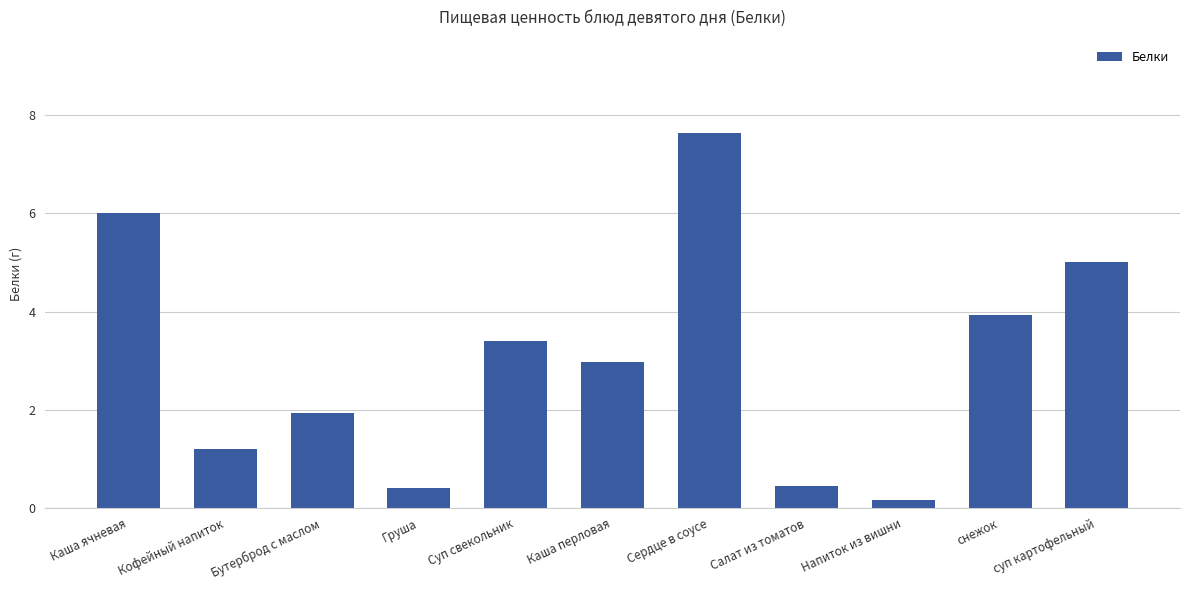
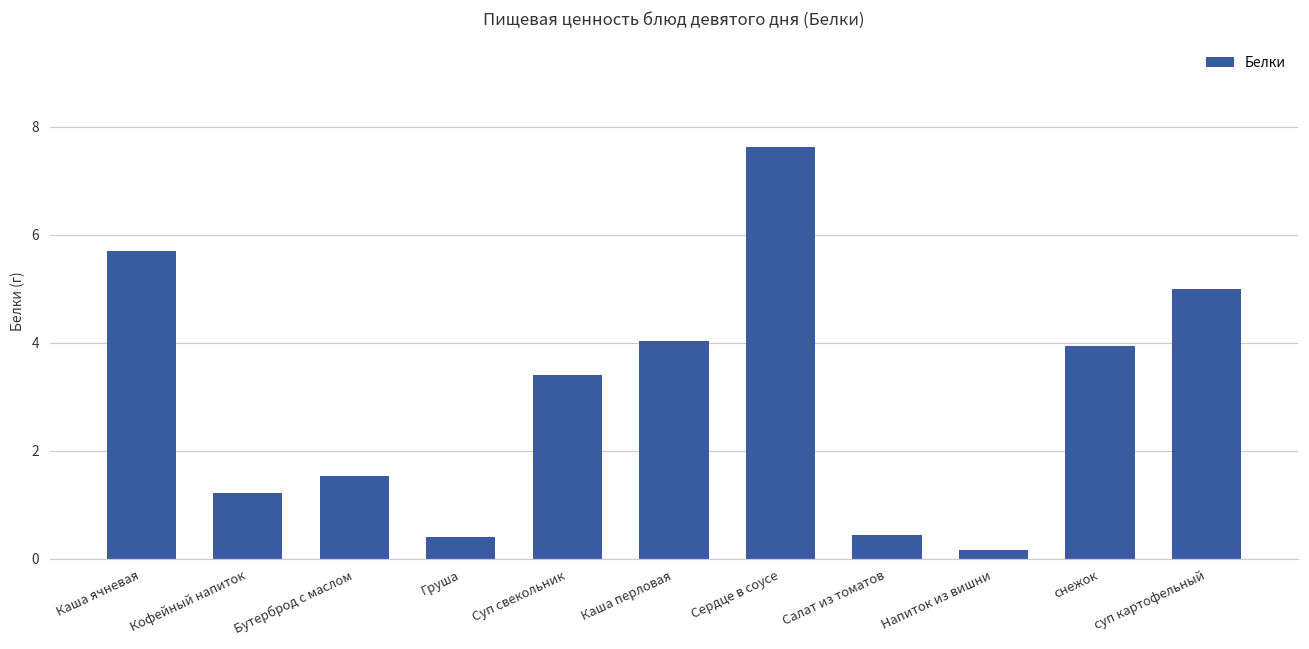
  {
-   "Каша ячневая": 6.0,
+   "Каша ячневая": 5.7,
    "Кофейный напиток": 1.2,
-   "Бутерброд с маслом": 1.9,
+   "Бутерброд с маслом": 1.5,
    "Груша": 0.4,
    "Суп свекольник": 3.4,
-   "Каша перловая": 3.0,
+   "Каша перловая": 4.0,
    "Сердце в соусе": 7.6,
    "Салат из томатов": 0.5,
    "Напиток из вишни": 0.2,
    "снежок": 3.9,
    "суп картофельный": 5.0
  }
